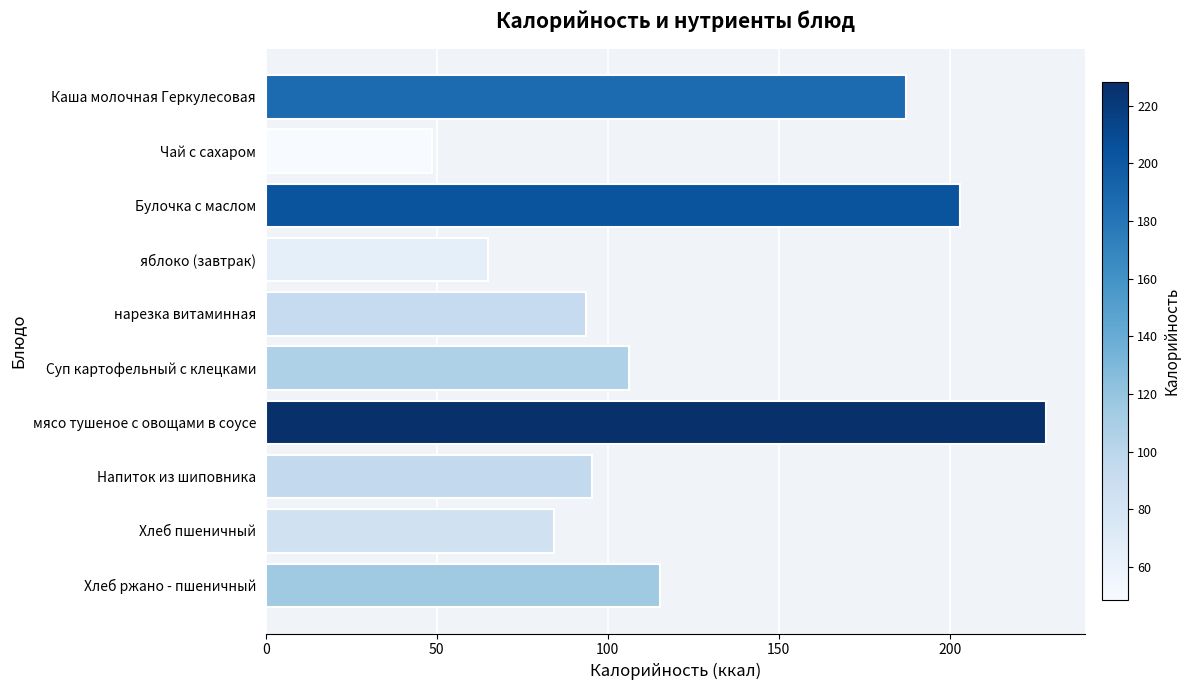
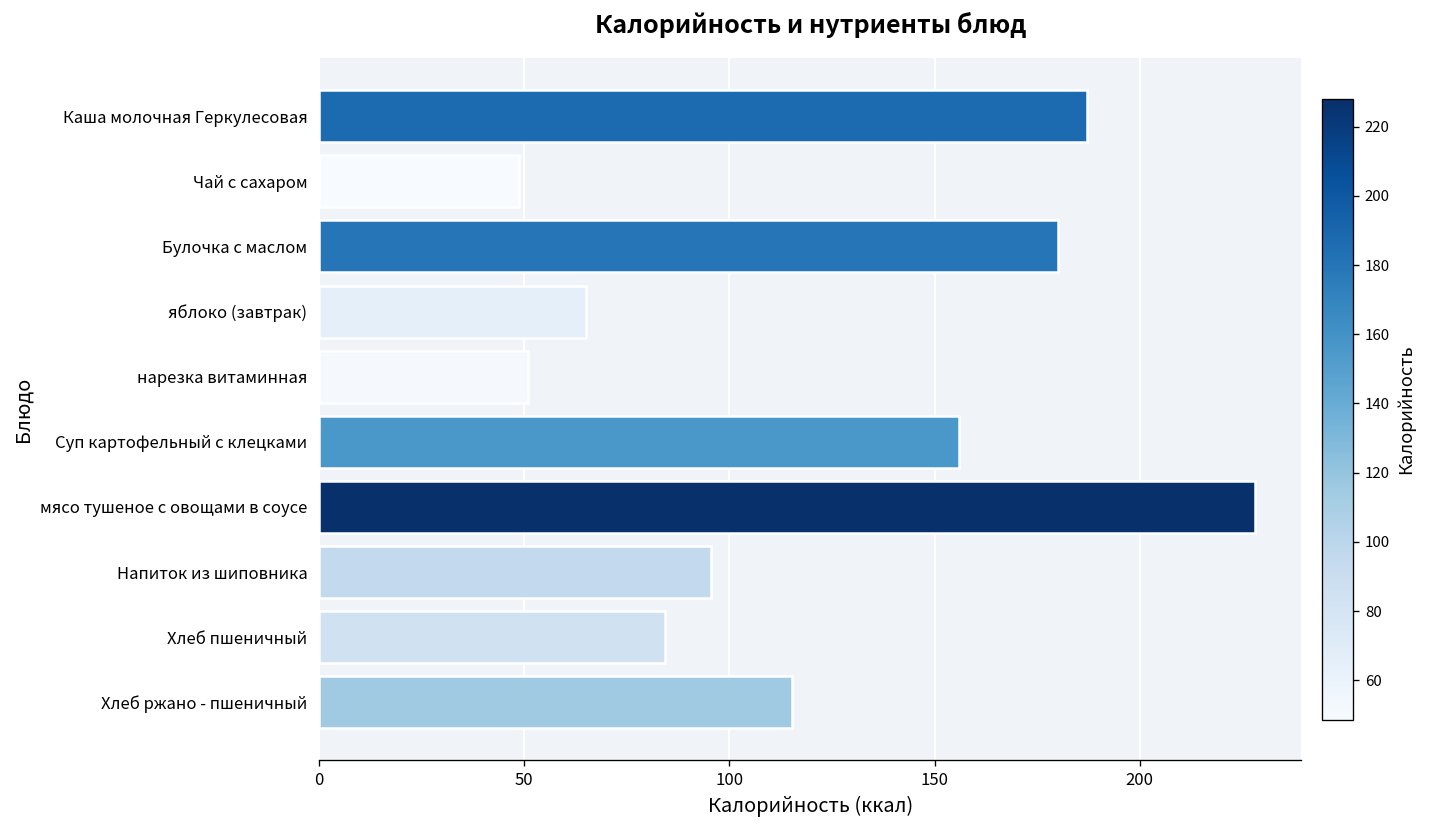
  {
    "Каша молочная Геркулесовая": 187,
    "Чай с сахаром": 49,
-   "Булочка с маслом": 203,
+   "Булочка с маслом": 180,
    "яблоко (завтрак)": 65,
-   "нарезка витаминная": 94,
-   "Суп картофельный с клецками": 106,
+   "нарезка витаминная": 51,
+   "Суп картофельный с клецками": 156,
    "мясо тушеное с овощами в соусе": 228,
    "Напиток из шиповника": 96,
    "Хлеб пшеничный": 84,
    "Хлеб ржано - пшеничный": 115
  }
